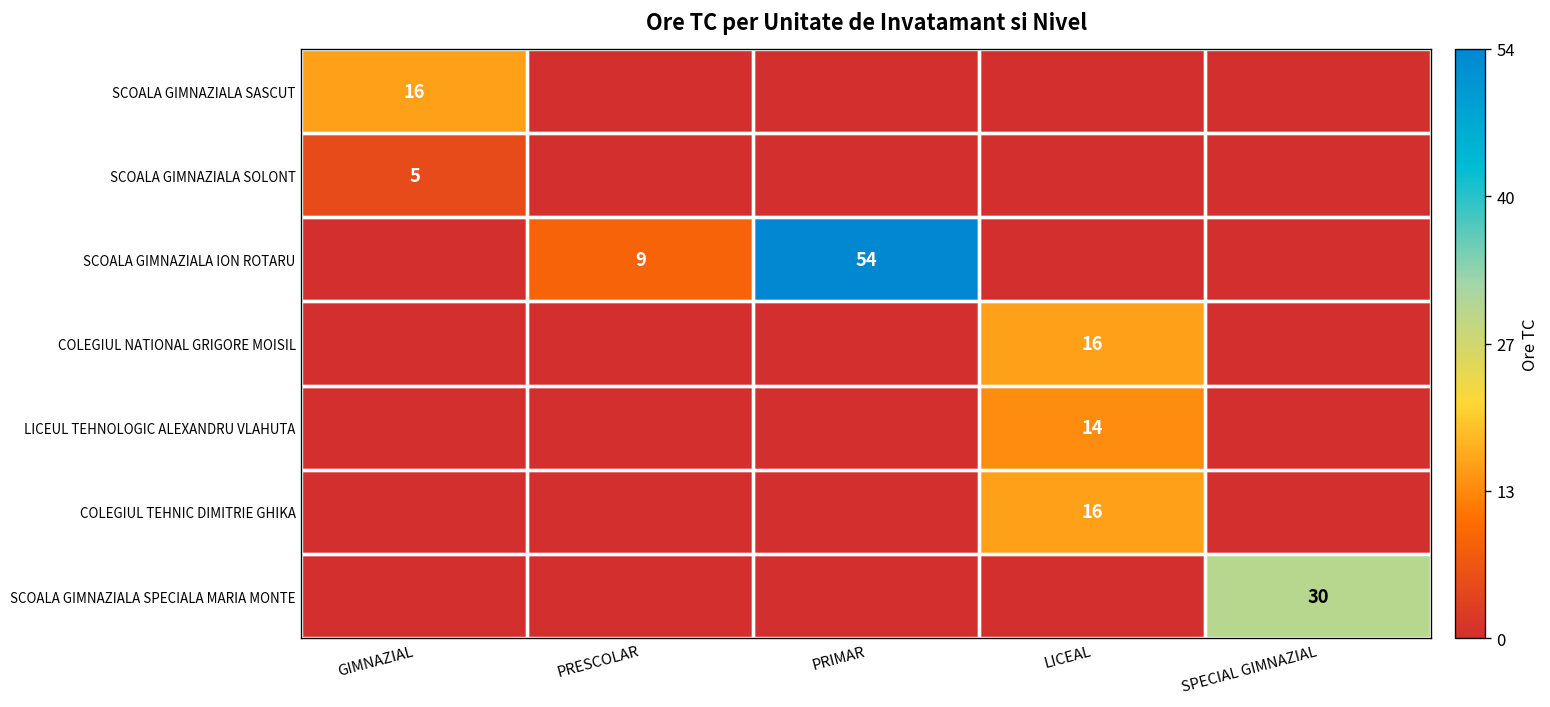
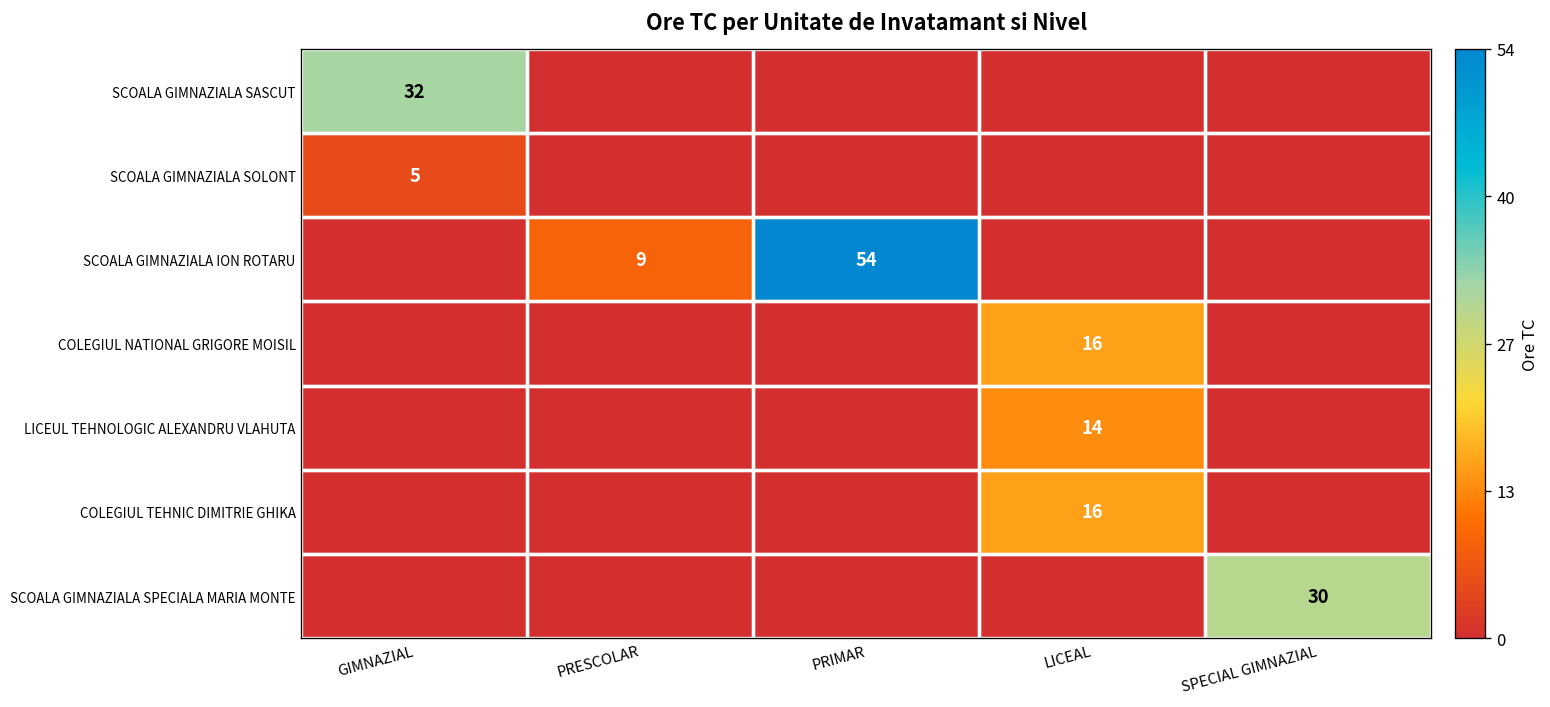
  {
    "SCOALA GIMNAZIALA SASCUT": {
-     "GIMNAZIAL": 16
+     "GIMNAZIAL": 32
    },
    "SCOALA GIMNAZIALA SOLONT": {
      "GIMNAZIAL": 5
    },
    "SCOALA GIMNAZIALA ION ROTARU": {
      "PRESCOLAR": 9,
      "PRIMAR": 54
    },
    "COLEGIUL NATIONAL GRIGORE MOISIL": {
      "LICEAL": 16
    },
    "LICEUL TEHNOLOGIC ALEXANDRU VLAHUTA": {
      "LICEAL": 14
    },
    "COLEGIUL TEHNIC DIMITRIE GHIKA": {
      "LICEAL": 16
    },
    "SCOALA GIMNAZIALA SPECIALA MARIA MONTE": {
      "SPECIAL GIMNAZIAL": 30
    }
  }
